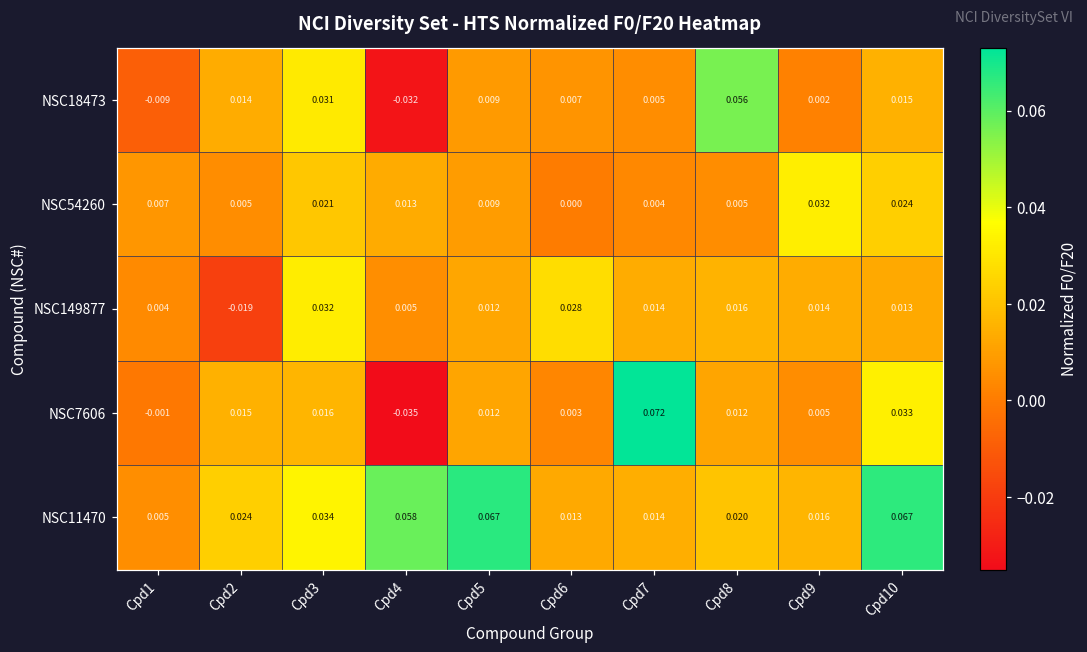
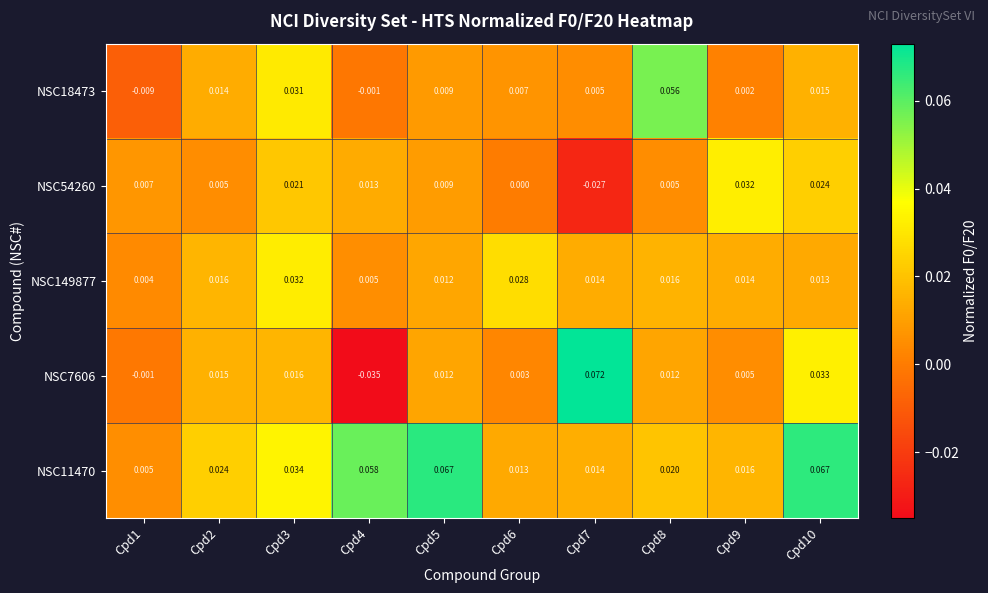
  {
    "NSC18473": {
      "Cpd1": -0.009,
      "Cpd2": 0.014,
      "Cpd3": 0.031,
-     "Cpd4": -0.032,
+     "Cpd4": -0.001,
      "Cpd5": 0.009,
      "Cpd6": 0.007,
      "Cpd7": 0.005,
      "Cpd8": 0.056,
      "Cpd9": 0.002,
      "Cpd10": 0.015
    },
    "NSC54260": {
      "Cpd1": 0.007,
      "Cpd2": 0.005,
      "Cpd3": 0.021,
      "Cpd4": 0.013,
      "Cpd5": 0.009,
      "Cpd6": 0.000,
-     "Cpd7": 0.004,
+     "Cpd7": -0.027,
      "Cpd8": 0.005,
      "Cpd9": 0.032,
      "Cpd10": 0.024
    },
    "NSC149877": {
      "Cpd1": 0.004,
-     "Cpd2": -0.019,
+     "Cpd2": 0.016,
      "Cpd3": 0.032,
      "Cpd4": 0.005,
      "Cpd5": 0.012,
      "Cpd6": 0.028,
      "Cpd7": 0.014,
      "Cpd8": 0.016,
      "Cpd9": 0.014,
      "Cpd10": 0.013
    },
    "NSC7606": {
      "Cpd1": -0.001,
      "Cpd2": 0.015,
      "Cpd3": 0.016,
      "Cpd4": -0.035,
      "Cpd5": 0.012,
      "Cpd6": 0.003,
      "Cpd7": 0.072,
      "Cpd8": 0.012,
      "Cpd9": 0.005,
      "Cpd10": 0.033
    },
    "NSC11470": {
      "Cpd1": 0.005,
      "Cpd2": 0.024,
      "Cpd3": 0.034,
      "Cpd4": 0.058,
      "Cpd5": 0.067,
      "Cpd6": 0.013,
      "Cpd7": 0.014,
      "Cpd8": 0.020,
      "Cpd9": 0.016,
      "Cpd10": 0.067
    }
  }
